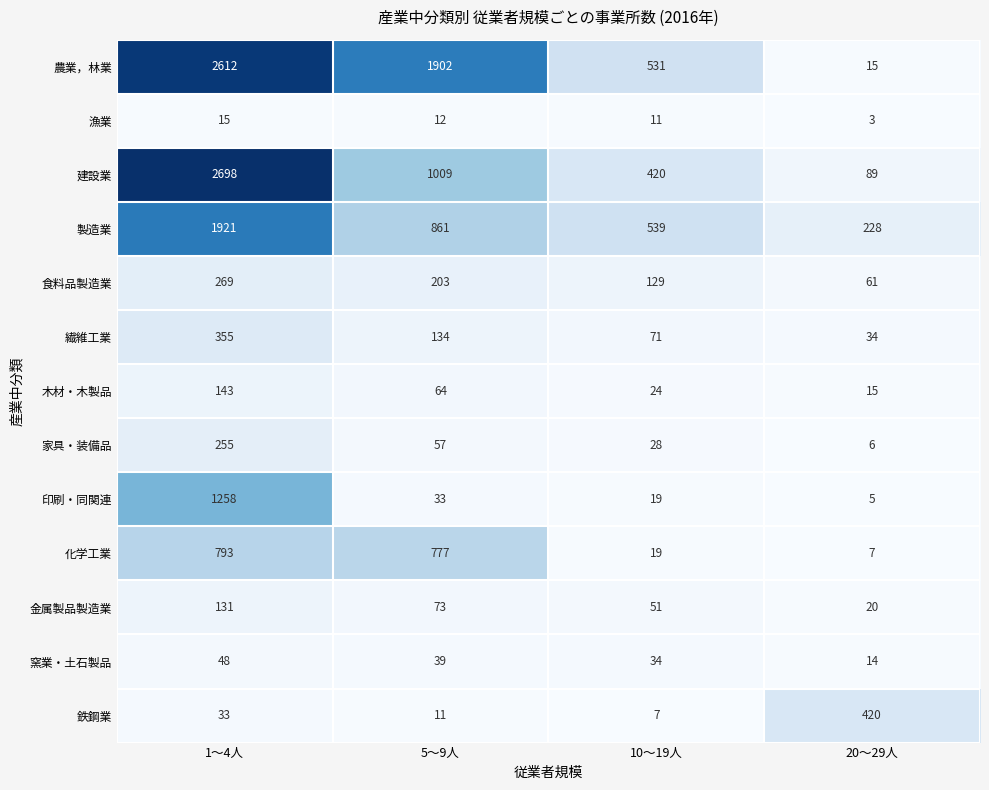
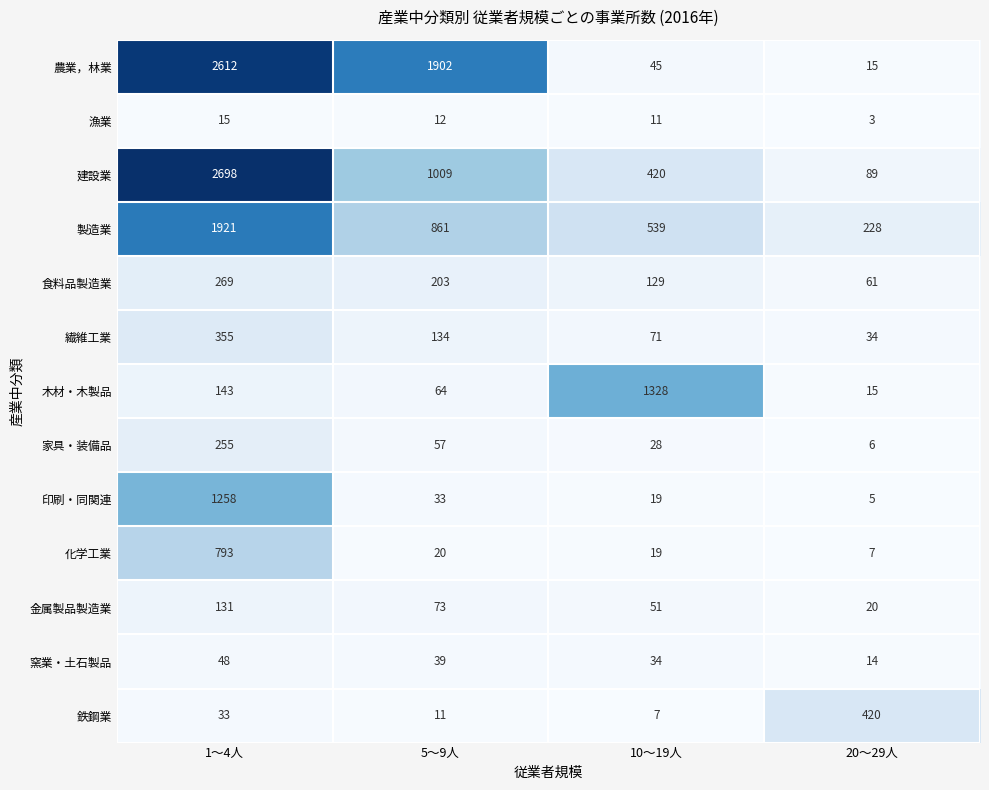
  {
    "農業，林業": {
      "1～4人": 2612,
      "5～9人": 1902,
-     "10～19人": 531,
+     "10～19人": 45,
      "20～29人": 15
    },
    "漁業": {
      "1～4人": 15,
      "5～9人": 12,
      "10～19人": 11,
      "20～29人": 3
    },
    "建設業": {
      "1～4人": 2698,
      "5～9人": 1009,
      "10～19人": 420,
      "20～29人": 89
    },
    "製造業": {
      "1～4人": 1921,
      "5～9人": 861,
      "10～19人": 539,
      "20～29人": 228
    },
    "食料品製造業": {
      "1～4人": 269,
      "5～9人": 203,
      "10～19人": 129,
      "20～29人": 61
    },
    "繊維工業": {
      "1～4人": 355,
      "5～9人": 134,
      "10～19人": 71,
      "20～29人": 34
    },
    "木材・木製品": {
      "1～4人": 143,
      "5～9人": 64,
-     "10～19人": 24,
+     "10～19人": 1328,
      "20～29人": 15
    },
    "家具・装備品": {
      "1～4人": 255,
      "5～9人": 57,
      "10～19人": 28,
      "20～29人": 6
    },
    "印刷・同関連": {
      "1～4人": 1258,
      "5～9人": 33,
      "10～19人": 19,
      "20～29人": 5
    },
    "化学工業": {
      "1～4人": 793,
-     "5～9人": 777,
+     "5～9人": 20,
      "10～19人": 19,
      "20～29人": 7
    },
    "金属製品製造業": {
      "1～4人": 131,
      "5～9人": 73,
      "10～19人": 51,
      "20～29人": 20
    },
    "窯業・土石製品": {
      "1～4人": 48,
      "5～9人": 39,
      "10～19人": 34,
      "20～29人": 14
    },
    "鉄鋼業": {
      "1～4人": 33,
      "5～9人": 11,
      "10～19人": 7,
      "20～29人": 420
    }
  }
